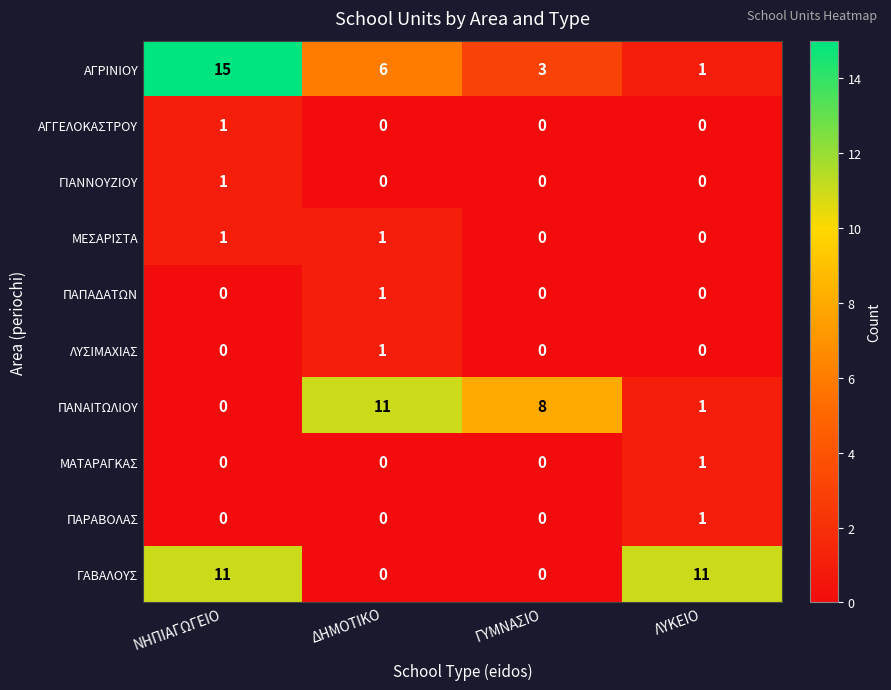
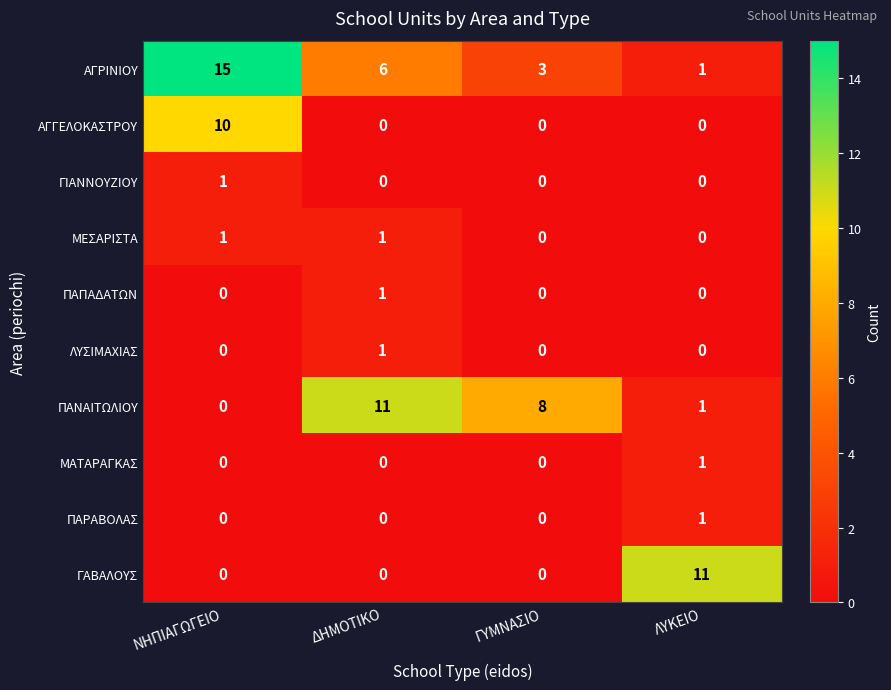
  {
    "ΑΓΡΙΝΙΟΥ": {
      "ΝΗΠΙΑΓΩΓΕΙΟ": 15,
      "ΔΗΜΟΤΙΚΟ": 6,
      "ΓΥΜΝΑΣΙΟ": 3,
      "ΛΥΚΕΙΟ": 1
    },
    "ΑΓΓΕΛΟΚΑΣΤΡΟΥ": {
-     "ΝΗΠΙΑΓΩΓΕΙΟ": 1,
+     "ΝΗΠΙΑΓΩΓΕΙΟ": 10,
      "ΔΗΜΟΤΙΚΟ": 0,
      "ΓΥΜΝΑΣΙΟ": 0,
      "ΛΥΚΕΙΟ": 0
    },
    "ΓΙΑΝΝΟΥΖΙΟΥ": {
      "ΝΗΠΙΑΓΩΓΕΙΟ": 1,
      "ΔΗΜΟΤΙΚΟ": 0,
      "ΓΥΜΝΑΣΙΟ": 0,
      "ΛΥΚΕΙΟ": 0
    },
    "ΜΕΣΑΡΙΣΤΑ": {
      "ΝΗΠΙΑΓΩΓΕΙΟ": 1,
      "ΔΗΜΟΤΙΚΟ": 1,
      "ΓΥΜΝΑΣΙΟ": 0,
      "ΛΥΚΕΙΟ": 0
    },
    "ΠΑΠΑΔΑΤΩΝ": {
      "ΝΗΠΙΑΓΩΓΕΙΟ": 0,
      "ΔΗΜΟΤΙΚΟ": 1,
      "ΓΥΜΝΑΣΙΟ": 0,
      "ΛΥΚΕΙΟ": 0
    },
    "ΛΥΣΙΜΑΧΙΑΣ": {
      "ΝΗΠΙΑΓΩΓΕΙΟ": 0,
      "ΔΗΜΟΤΙΚΟ": 1,
      "ΓΥΜΝΑΣΙΟ": 0,
      "ΛΥΚΕΙΟ": 0
    },
    "ΠΑΝΑΙΤΩΛΙΟΥ": {
      "ΝΗΠΙΑΓΩΓΕΙΟ": 0,
      "ΔΗΜΟΤΙΚΟ": 11,
      "ΓΥΜΝΑΣΙΟ": 8,
      "ΛΥΚΕΙΟ": 1
    },
    "ΜΑΤΑΡΑΓΚΑΣ": {
      "ΝΗΠΙΑΓΩΓΕΙΟ": 0,
      "ΔΗΜΟΤΙΚΟ": 0,
      "ΓΥΜΝΑΣΙΟ": 0,
      "ΛΥΚΕΙΟ": 1
    },
    "ΠΑΡΑΒΟΛΑΣ": {
      "ΝΗΠΙΑΓΩΓΕΙΟ": 0,
      "ΔΗΜΟΤΙΚΟ": 0,
      "ΓΥΜΝΑΣΙΟ": 0,
      "ΛΥΚΕΙΟ": 1
    },
    "ΓΑΒΑΛΟΥΣ": {
-     "ΝΗΠΙΑΓΩΓΕΙΟ": 11,
+     "ΝΗΠΙΑΓΩΓΕΙΟ": 0,
      "ΔΗΜΟΤΙΚΟ": 0,
      "ΓΥΜΝΑΣΙΟ": 0,
      "ΛΥΚΕΙΟ": 11
    }
  }
